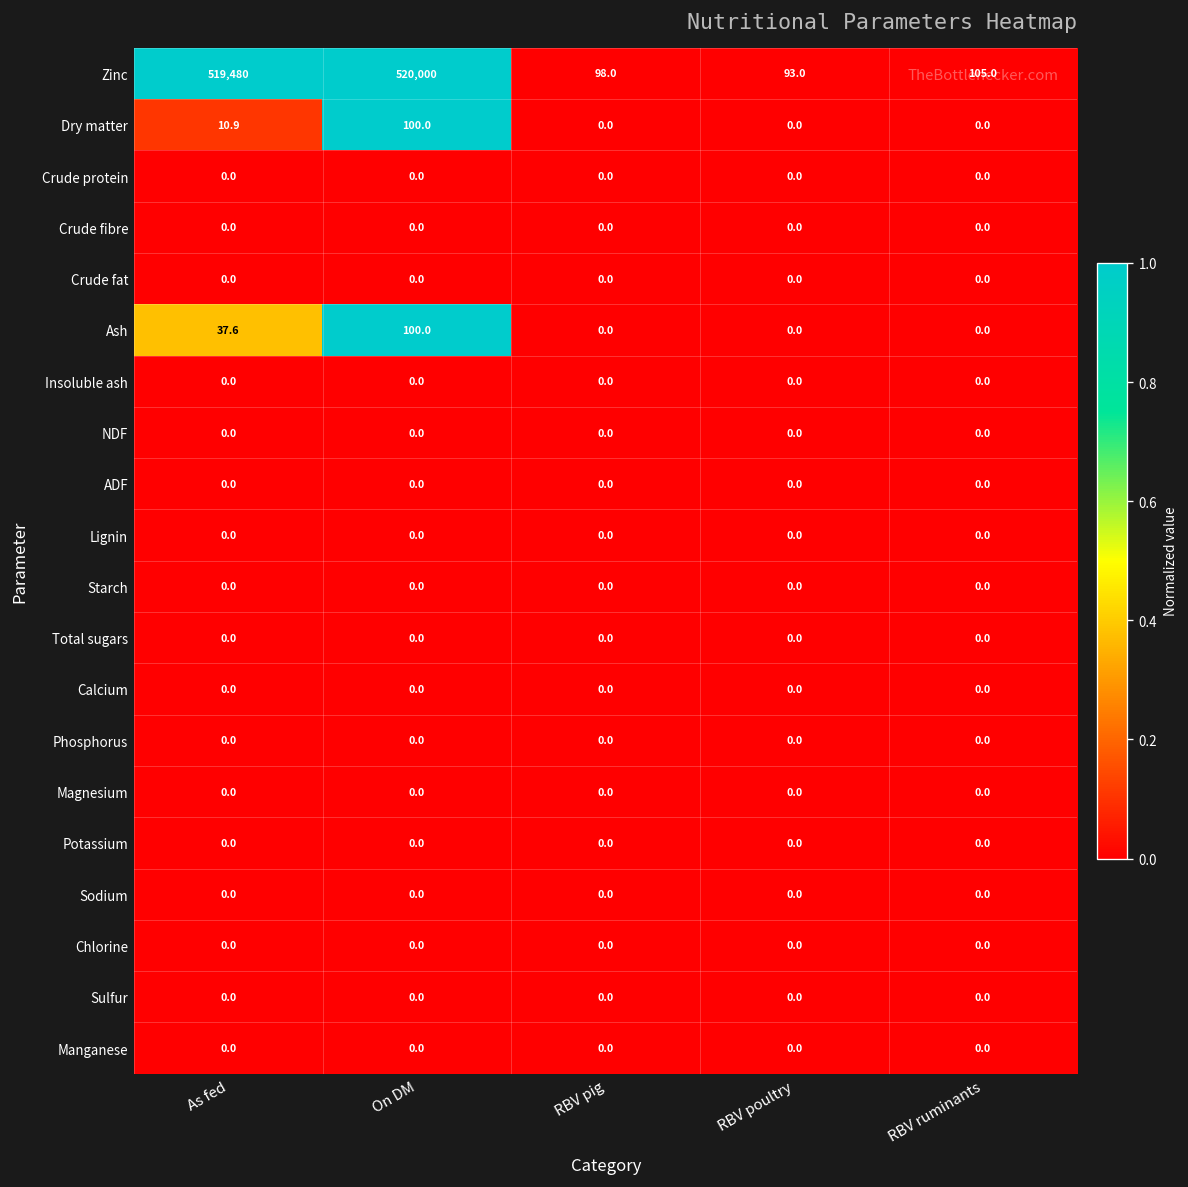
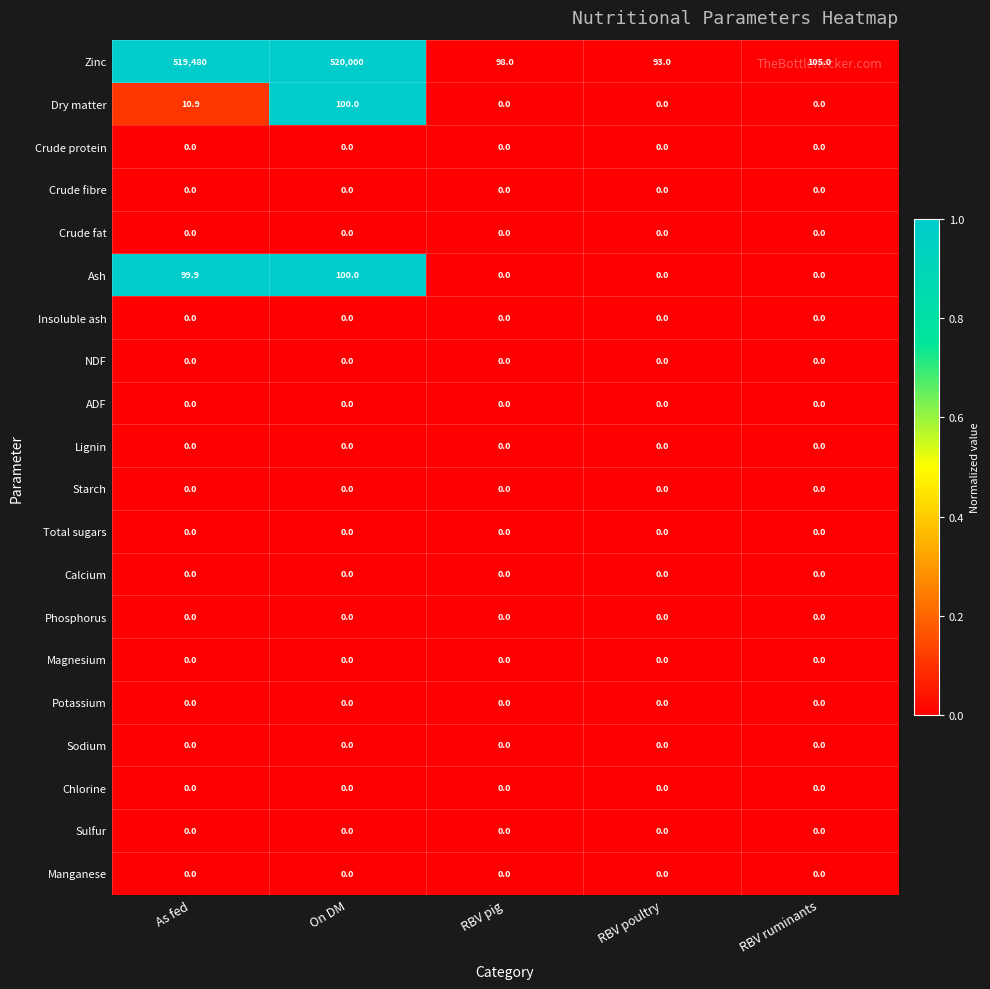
  {
    "Zinc": {
      "As fed": "519,480",
      "On DM": "520,000",
      "RBV pig": "98.0",
      "RBV poultry": "93.0"
    },
    "Dry matter": {
      "As fed": "10.9",
      "On DM": "100.0",
      "RBV pig": "0.0",
      "RBV poultry": "0.0",
      "RBV ruminants": "0.0"
    },
    "Crude protein": {
      "As fed": "0.0",
      "On DM": "0.0",
      "RBV pig": "0.0",
      "RBV poultry": "0.0",
      "RBV ruminants": "0.0"
    },
    "Crude fibre": {
      "As fed": "0.0",
      "On DM": "0.0",
      "RBV pig": "0.0",
      "RBV poultry": "0.0",
      "RBV ruminants": "0.0"
    },
    "Crude fat": {
      "As fed": "0.0",
      "On DM": "0.0",
      "RBV pig": "0.0",
      "RBV poultry": "0.0",
      "RBV ruminants": "0.0"
    },
    "Ash": {
-     "As fed": "37.6",
+     "As fed": "99.9",
      "On DM": "100.0",
      "RBV pig": "0.0",
      "RBV poultry": "0.0",
      "RBV ruminants": "0.0"
    },
    "Insoluble ash": {
      "As fed": "0.0",
      "On DM": "0.0",
      "RBV pig": "0.0",
      "RBV poultry": "0.0",
      "RBV ruminants": "0.0"
    },
    "NDF": {
      "As fed": "0.0",
      "On DM": "0.0",
      "RBV pig": "0.0",
      "RBV poultry": "0.0",
      "RBV ruminants": "0.0"
    },
    "ADF": {
      "As fed": "0.0",
      "On DM": "0.0",
      "RBV pig": "0.0",
      "RBV poultry": "0.0",
      "RBV ruminants": "0.0"
    },
    "Lignin": {
      "As fed": "0.0",
      "On DM": "0.0",
      "RBV pig": "0.0",
      "RBV poultry": "0.0",
      "RBV ruminants": "0.0"
    },
    "Starch": {
      "As fed": "0.0",
      "On DM": "0.0",
      "RBV pig": "0.0",
      "RBV poultry": "0.0",
      "RBV ruminants": "0.0"
    },
    "Total sugars": {
      "As fed": "0.0",
      "On DM": "0.0",
      "RBV pig": "0.0",
      "RBV poultry": "0.0",
      "RBV ruminants": "0.0"
    },
    "Calcium": {
      "As fed": "0.0",
      "On DM": "0.0",
      "RBV pig": "0.0",
      "RBV poultry": "0.0",
      "RBV ruminants": "0.0"
    },
    "Phosphorus": {
      "As fed": "0.0",
      "On DM": "0.0",
      "RBV pig": "0.0",
      "RBV poultry": "0.0",
      "RBV ruminants": "0.0"
    },
    "Magnesium": {
      "As fed": "0.0",
      "On DM": "0.0",
      "RBV pig": "0.0",
      "RBV poultry": "0.0",
      "RBV ruminants": "0.0"
    },
    "Potassium": {
      "As fed": "0.0",
      "On DM": "0.0",
      "RBV pig": "0.0",
      "RBV poultry": "0.0",
      "RBV ruminants": "0.0"
    },
    "Sodium": {
      "As fed": "0.0",
      "On DM": "0.0",
      "RBV pig": "0.0",
      "RBV poultry": "0.0",
      "RBV ruminants": "0.0"
    },
    "Chlorine": {
      "As fed": "0.0",
      "On DM": "0.0",
      "RBV pig": "0.0",
      "RBV poultry": "0.0",
      "RBV ruminants": "0.0"
    },
    "Sulfur": {
      "As fed": "0.0",
      "On DM": "0.0",
      "RBV pig": "0.0",
      "RBV poultry": "0.0",
      "RBV ruminants": "0.0"
    },
    "Manganese": {
      "As fed": "0.0",
      "On DM": "0.0",
      "RBV pig": "0.0",
      "RBV poultry": "0.0",
      "RBV ruminants": "0.0"
    }
  }
